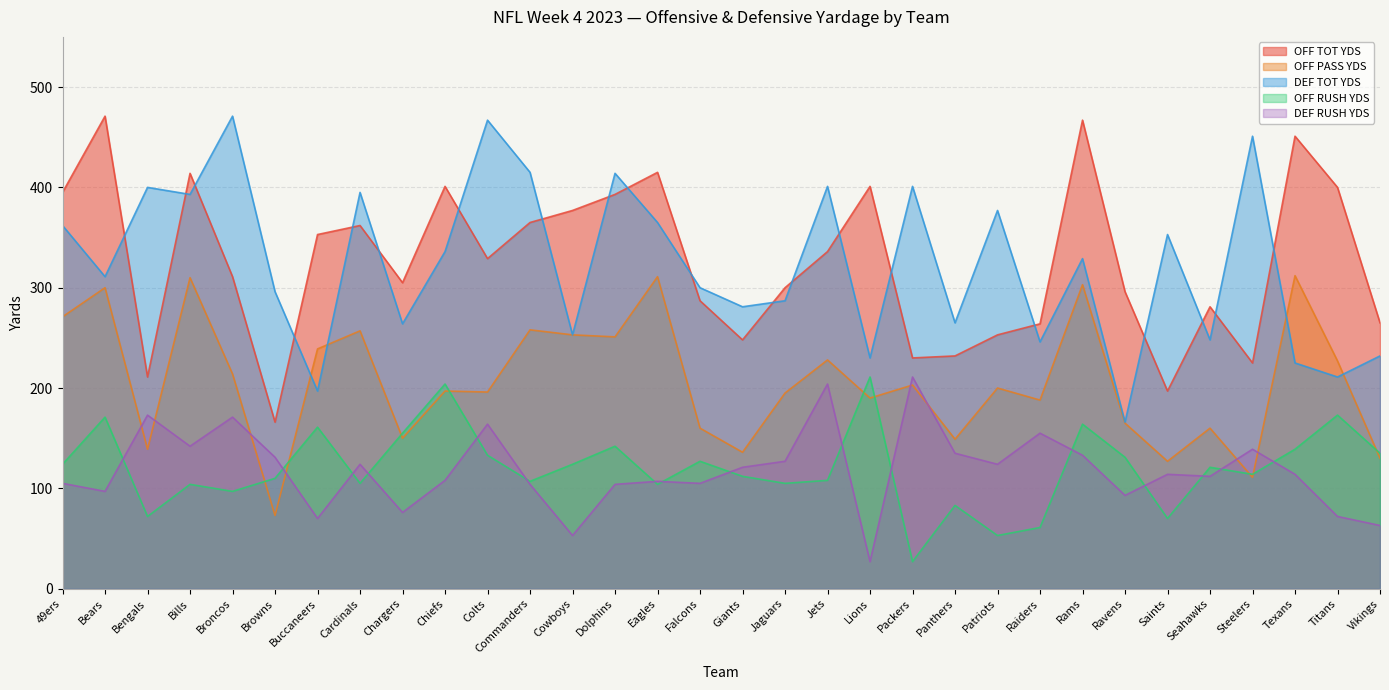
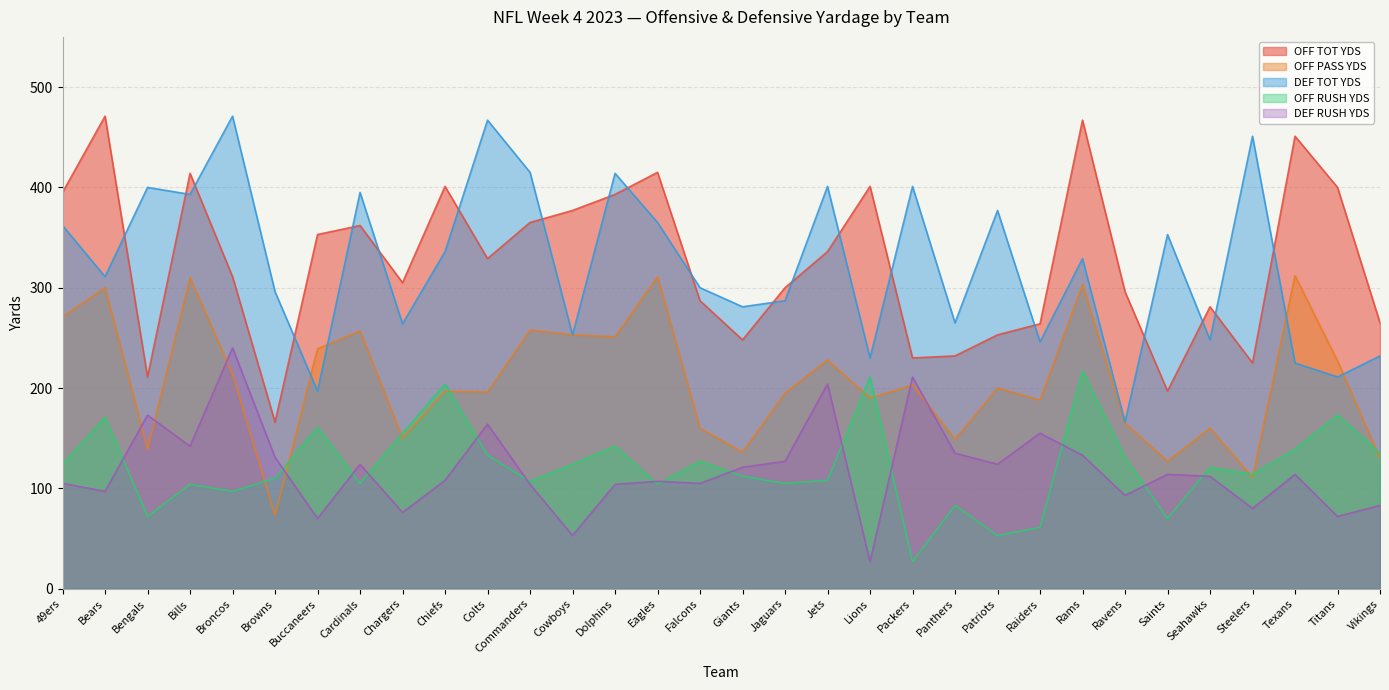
  {
    "DEF TOT YDS": {
      "49ers": 362,
      "Bears": 311,
      "Bengals": 400,
      "Bills": 393,
      "Broncos": 471,
      "Browns": 296,
      "Buccaneers": 197,
      "Cardinals": 395,
      "Chargers": 264,
      "Chiefs": 336,
      "Colts": 467,
      "Commanders": 415,
      "Dolphins": 414,
      "Eagles": 365,
      "Falcons": 300,
      "Giants": 281,
      "Jaguars": 287,
      "Jets": 401,
      "Lions": 230,
      "Packers": 401,
      "Panthers": 265,
      "Patriots": 377,
      "Raiders": 246,
      "Rams": 329,
      "Saints": 353,
      "Seahawks": 248,
      "Steelers": 451,
      "Texans": 225,
      "Titans": 211,
      "Vikings": 232
    },
    "OFF RUSH YDS": {
      "49ers": 124,
      "Bears": 171,
      "Bengals": 72,
      "Bills": 104,
      "Broncos": 97,
      "Browns": 110,
      "Buccaneers": 161,
      "Cardinals": 105,
      "Chargers": 155,
      "Chiefs": 204,
      "Colts": 133,
      "Commanders": 107,
      "Cowboys": 124,
      "Dolphins": 142,
      "Eagles": 104,
      "Falcons": 127,
      "Giants": 112,
      "Jaguars": 105,
      "Jets": 108,
      "Lions": 211,
      "Packers": 27,
      "Panthers": 83,
      "Patriots": 53,
      "Raiders": 61,
-     "Rams": 164,
+     "Rams": 217,
      "Ravens": 131,
      "Saints": 70,
      "Seahawks": 121,
      "Steelers": 114,
      "Texans": 139,
      "Titans": 173,
      "Vikings": 135
    },
    "DEF RUSH YDS": {
      "49ers": 105,
      "Bears": 97,
      "Bengals": 173,
      "Bills": 142,
-     "Broncos": 171,
+     "Broncos": 240,
      "Browns": 131,
      "Buccaneers": 70,
      "Cardinals": 124,
      "Chargers": 76,
      "Chiefs": 108,
      "Colts": 164,
      "Commanders": 104,
      "Cowboys": 53,
      "Dolphins": 104,
      "Eagles": 107,
      "Falcons": 105,
      "Giants": 121,
      "Jaguars": 127,
      "Jets": 204,
      "Lions": 27,
      "Packers": 211,
      "Panthers": 135,
      "Patriots": 124,
      "Raiders": 155,
      "Rams": 133,
      "Ravens": 93,
      "Saints": 114,
      "Seahawks": 112,
-     "Steelers": 139,
+     "Steelers": 80,
      "Texans": 114,
      "Titans": 72,
-     "Vikings": 63
+     "Vikings": 83
    }
  }
